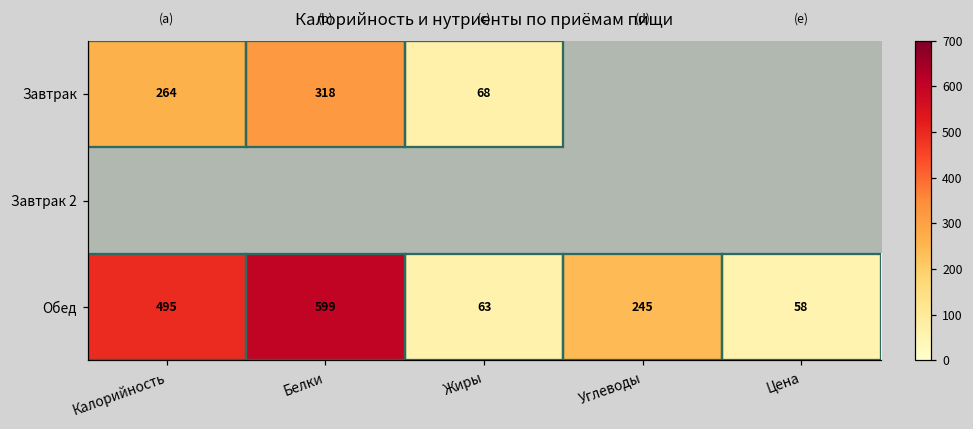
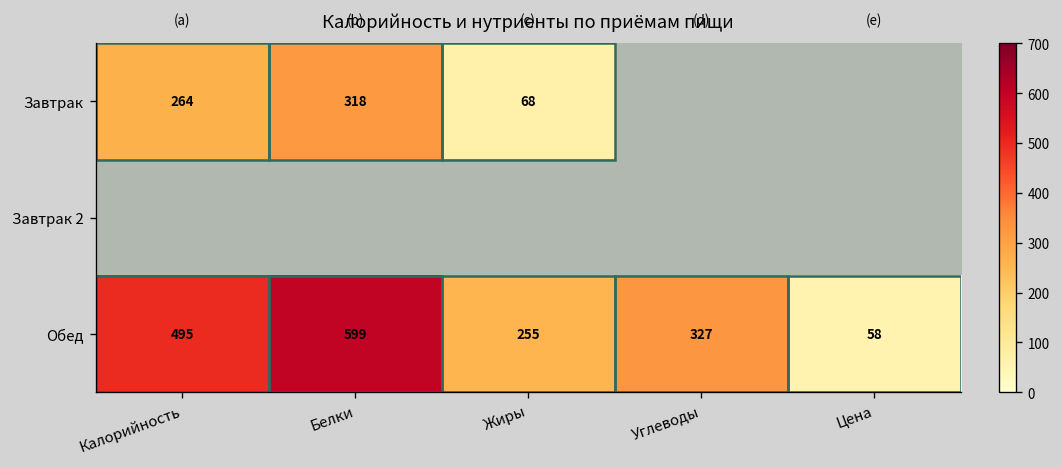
  {
    "Завтрак": {
      "Калорийность": 264,
      "Белки": 318,
      "Жиры": 68
    },
    "Обед": {
      "Калорийность": 495,
      "Белки": 599,
-     "Жиры": 63,
-     "Углеводы": 245,
+     "Жиры": 255,
+     "Углеводы": 327,
      "Цена": 58
    }
  }
